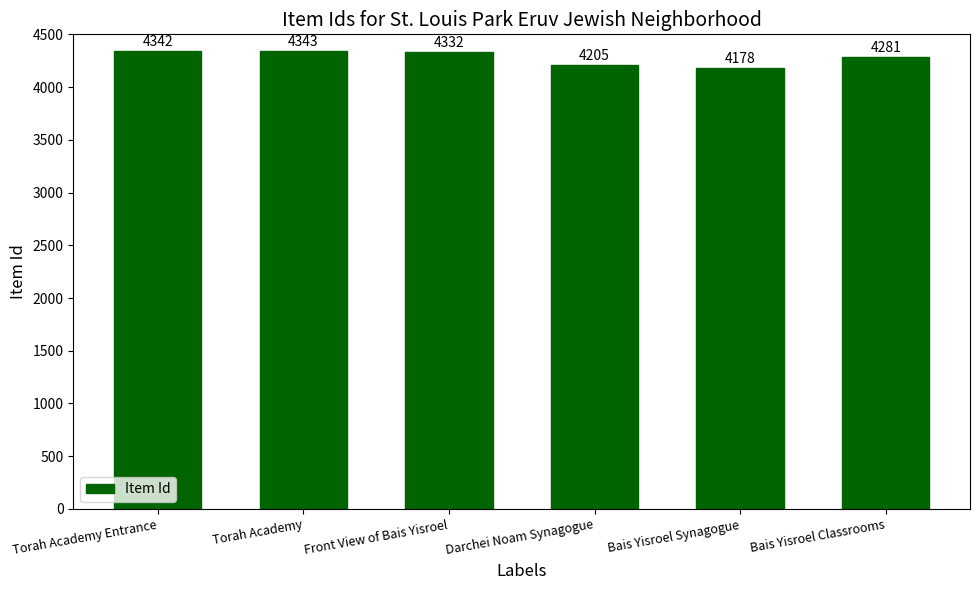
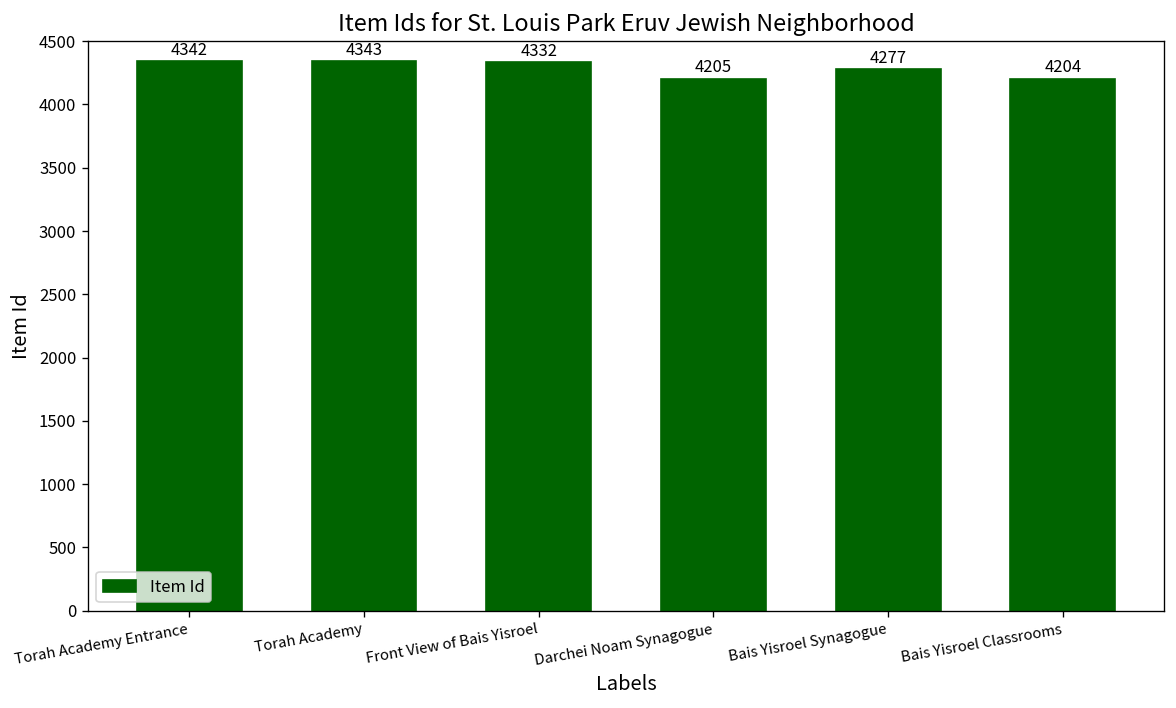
  {
    "Torah Academy Entrance": 4342,
    "Torah Academy": 4343,
    "Front View of Bais Yisroel": 4332,
    "Darchei Noam Synagogue": 4205,
-   "Bais Yisroel Synagogue": 4178,
-   "Bais Yisroel Classrooms": 4281
+   "Bais Yisroel Synagogue": 4277,
+   "Bais Yisroel Classrooms": 4204
  }
